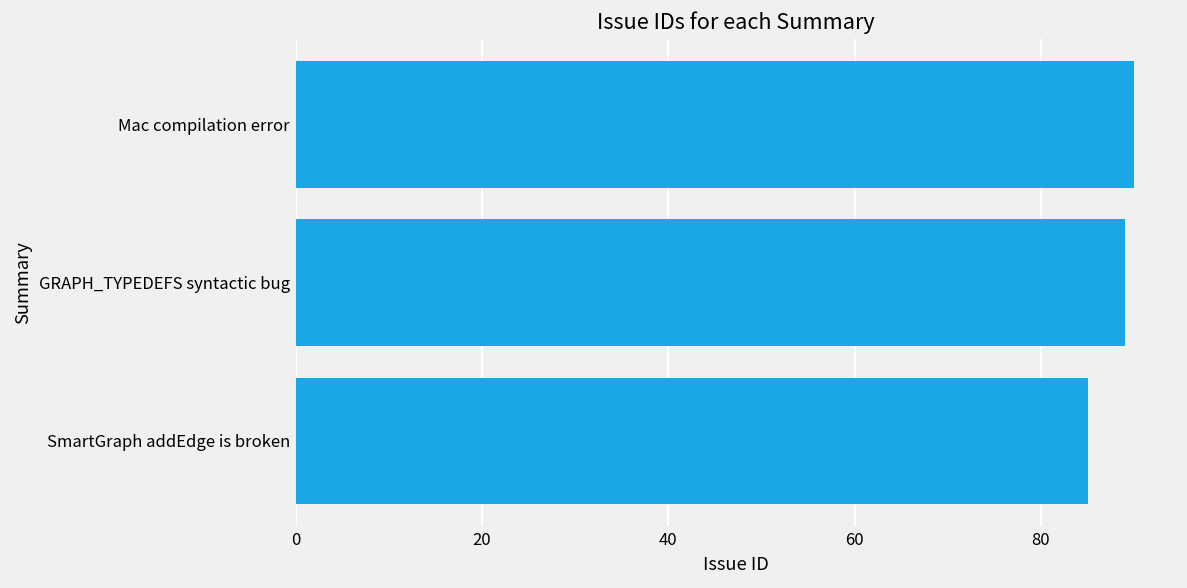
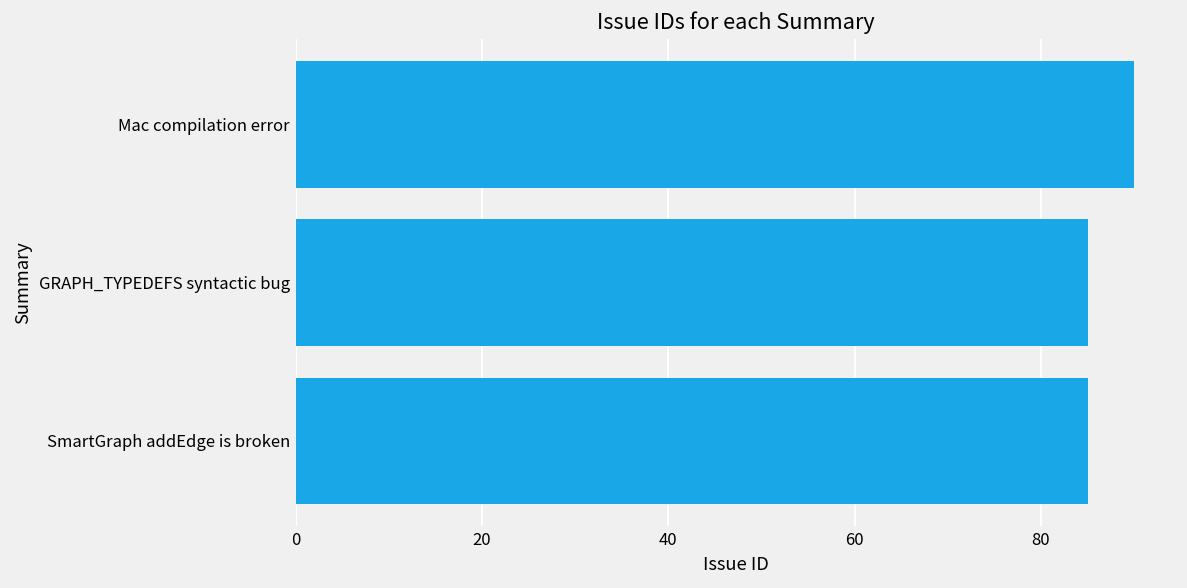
  {
    "Mac compilation error": 90,
-   "GRAPH_TYPEDEFS syntactic bug": 89,
+   "GRAPH_TYPEDEFS syntactic bug": 85,
    "SmartGraph addEdge is broken": 85
  }
